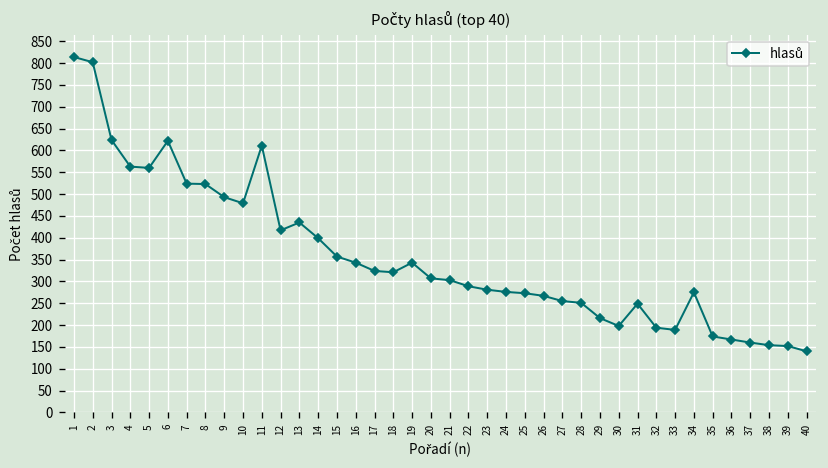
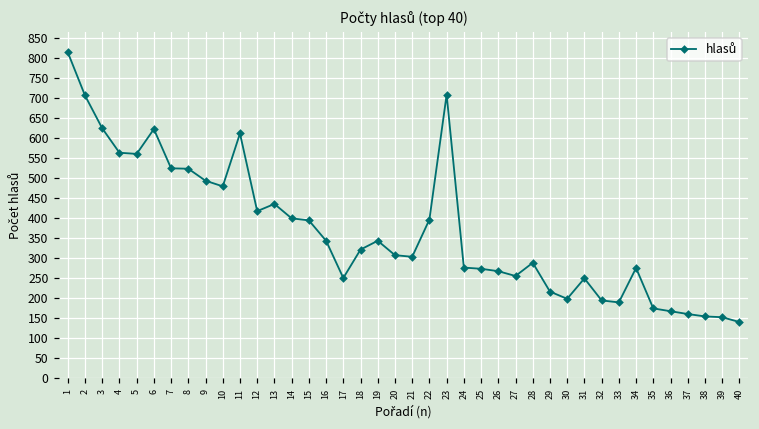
  {
    "1": 810,
-   "2": 800,
+   "2": 710,
    "3": 620,
    "4": 560,
    "5": 560,
    "6": 620,
    "7": 520,
    "8": 520,
    "9": 490,
    "10": 480,
    "11": 610,
    "12": 420,
    "13": 440,
    "14": 400,
-   "15": 360,
+   "15": 390,
    "16": 340,
-   "17": 320,
+   "17": 250,
    "18": 320,
    "19": 340,
    "20": 310,
    "21": 300,
-   "22": 290,
-   "23": 280,
+   "22": 400,
+   "23": 710,
    "24": 280,
    "25": 270,
    "26": 270,
    "27": 260,
-   "28": 250,
+   "28": 290,
    "29": 220,
    "30": 200,
    "31": 250,
    "32": 190,
    "33": 190,
    "34": 280,
    "35": 170,
    "36": 170,
    "37": 160,
    "38": 150,
    "39": 150,
    "40": 140
  }
